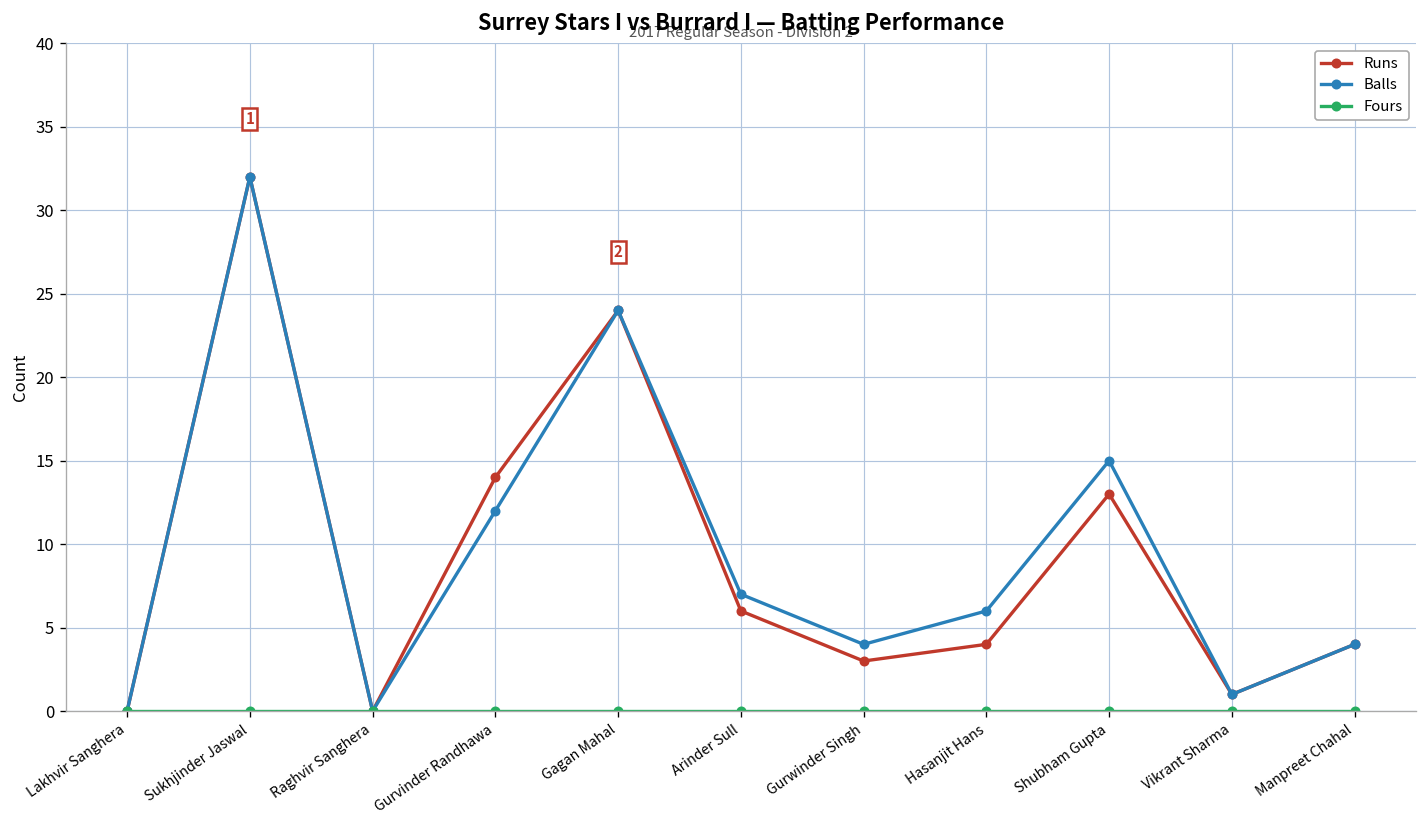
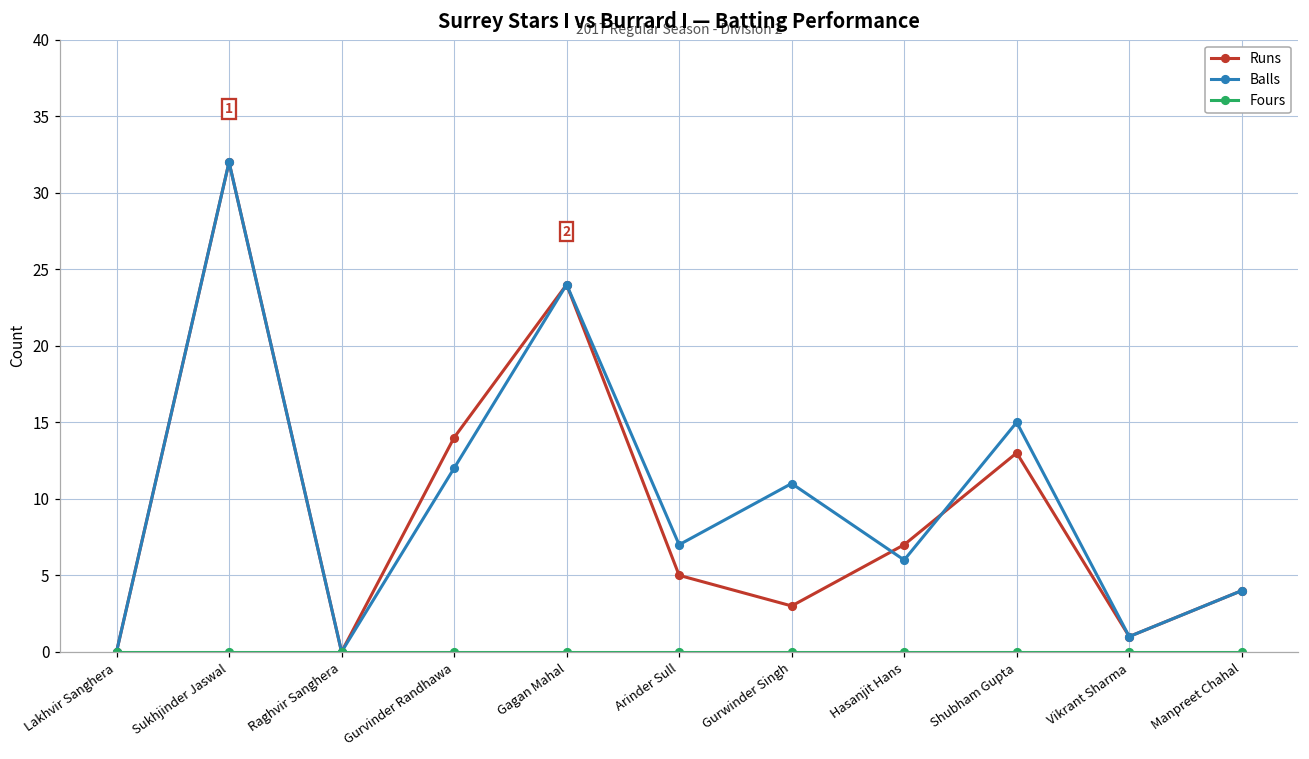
  {
    "Runs": {
      "Gurvinder Randhawa": 14,
-     "Arinder Sull": 6,
+     "Arinder Sull": 5,
      "Gurwinder Singh": 3,
-     "Hasanjit Hans": 4,
+     "Hasanjit Hans": 7,
      "Shubham Gupta": 13
    },
    "Balls": {
      "Gurvinder Randhawa": 12,
      "Arinder Sull": 7,
-     "Gurwinder Singh": 4,
+     "Gurwinder Singh": 11,
      "Hasanjit Hans": 6,
      "Shubham Gupta": 15
    },
    "Fours": {
      "Sukhjinder Jaswal": 0,
      "Gurvinder Randhawa": 0,
      "Gagan Mahal": 0,
      "Arinder Sull": 0,
      "Gurwinder Singh": 0,
      "Hasanjit Hans": 0,
      "Shubham Gupta": 0,
      "Vikrant Sharma": 0,
      "Manpreet Chahal": 0
    }
  }
